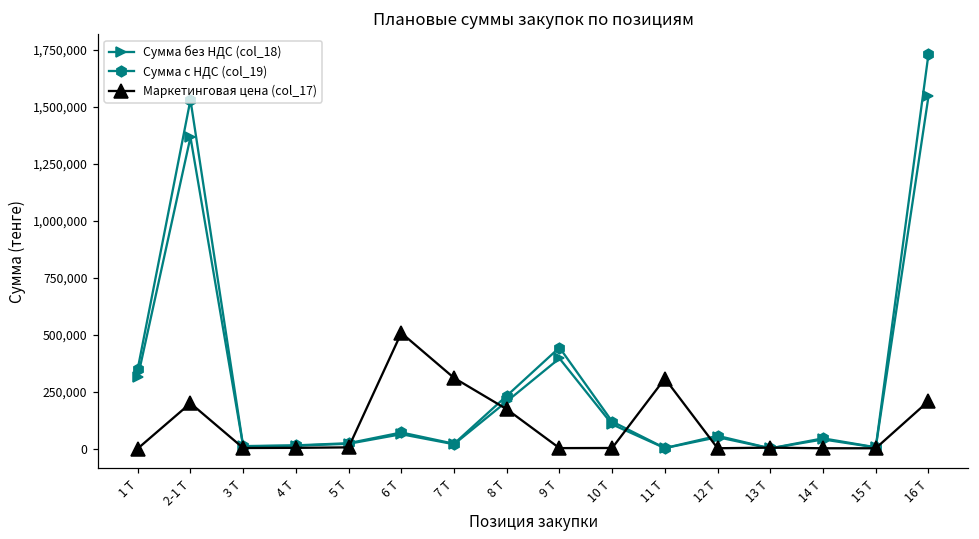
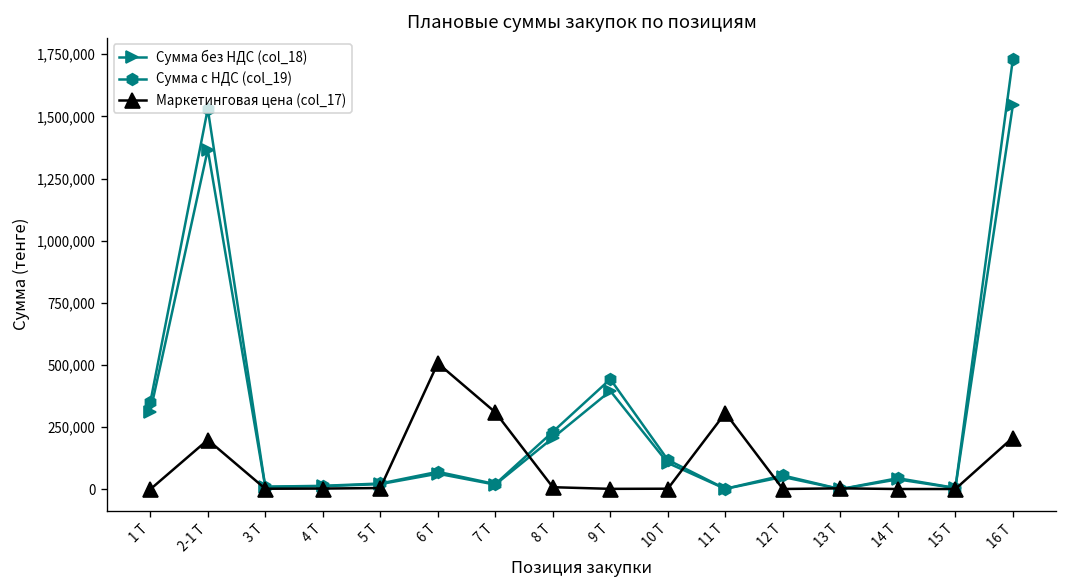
  {
    "Маркетинговая цена (col_17)": {
      "1 Т": "0",
      "2-1 Т": "200,000",
      "5 Т": "10,000",
      "6 Т": "510,000",
      "7 Т": "310,000",
-     "8 Т": "170,000",
+     "8 Т": "10,000",
      "9 Т": "0",
      "10 Т": "0",
      "11 Т": "310,000",
      "12 Т": "0",
      "14 Т": "0",
      "16 Т": "210,000"
    }
  }
